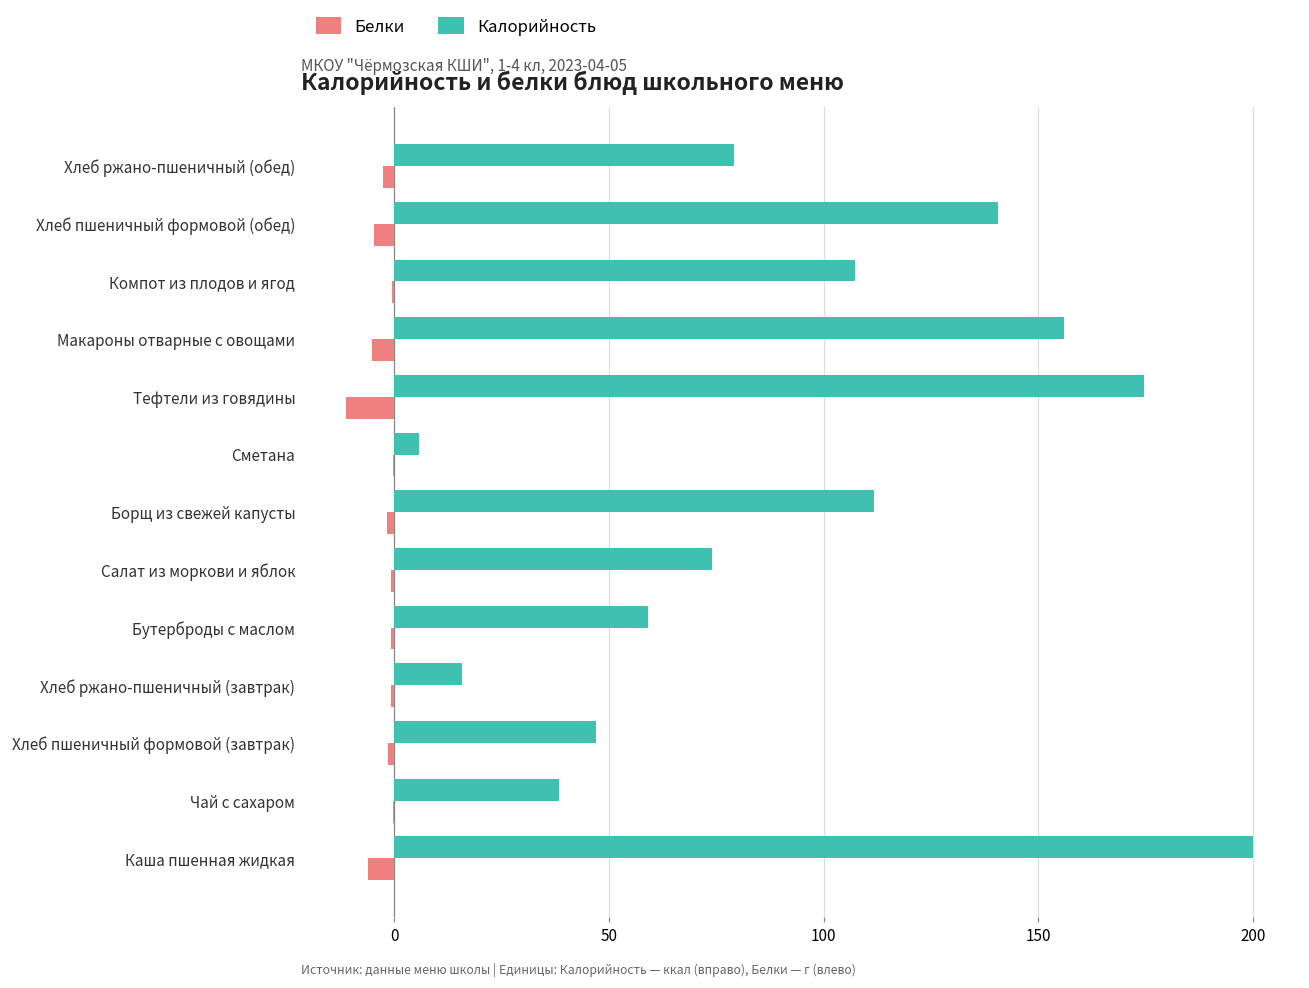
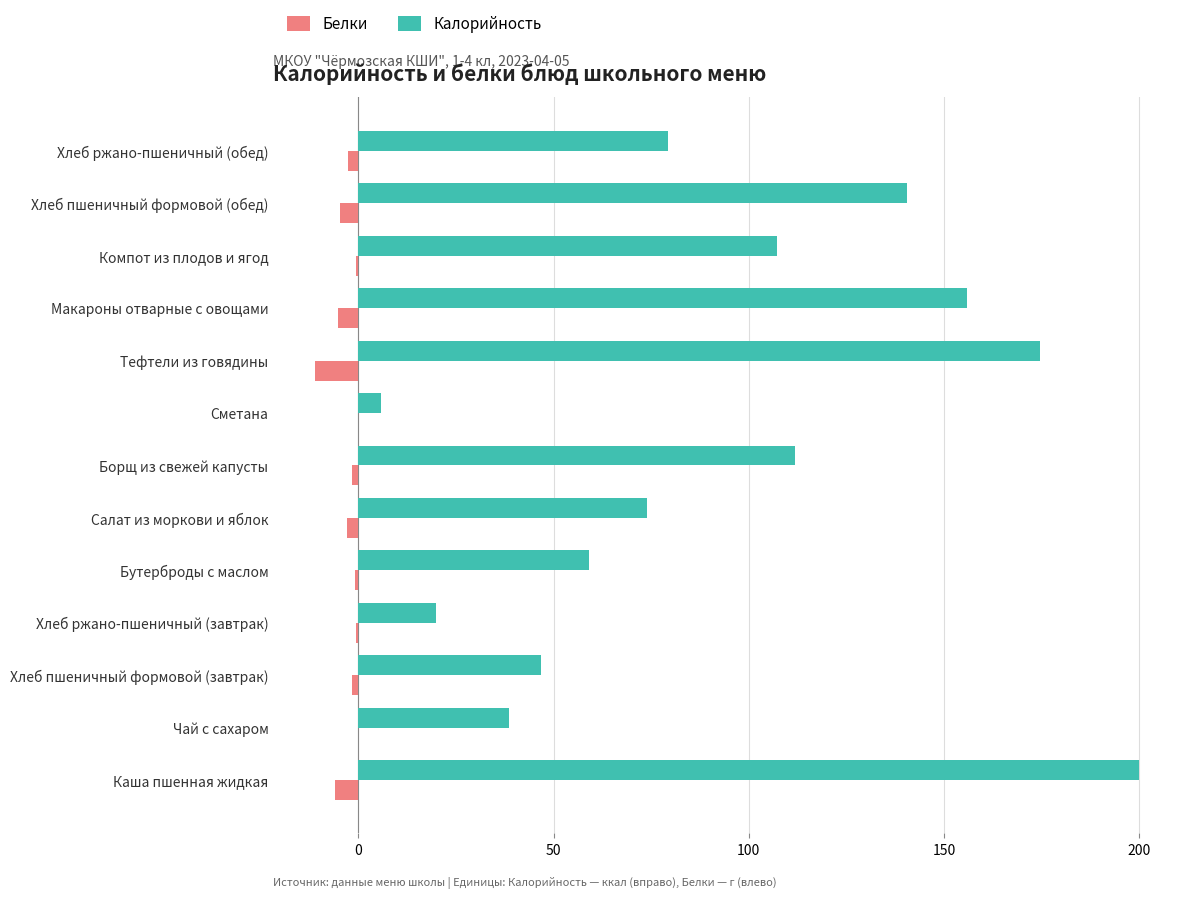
  {
    "Белки": {
      "Хлеб ржано-пшеничный (обед)": -3,
      "Хлеб пшеничный формовой (обед)": -5,
      "Макароны отварные с овощами": -5,
      "Тефтели из говядины": -11,
      "Борщ из свежей капусты": -2,
-     "Салат из моркови и яблок": -1,
+     "Салат из моркови и яблок": -3,
      "Бутерброды с маслом": -1,
      "Хлеб ржано-пшеничный (завтрак)": -1,
      "Хлеб пшеничный формовой (завтрак)": -2,
      "Каша пшенная жидкая": -6
    },
    "Калорийность": {
      "Хлеб ржано-пшеничный (обед)": 79,
      "Хлеб пшеничный формовой (обед)": 141,
      "Компот из плодов и ягод": 107,
      "Макароны отварные с овощами": 156,
      "Тефтели из говядины": 175,
      "Сметана": 6,
      "Борщ из свежей капусты": 112,
      "Салат из моркови и яблок": 74,
      "Бутерброды с маслом": 59,
-     "Хлеб ржано-пшеничный (завтрак)": 16,
+     "Хлеб ржано-пшеничный (завтрак)": 20,
      "Хлеб пшеничный формовой (завтрак)": 47,
      "Чай с сахаром": 39,
      "Каша пшенная жидкая": 200
    }
  }
